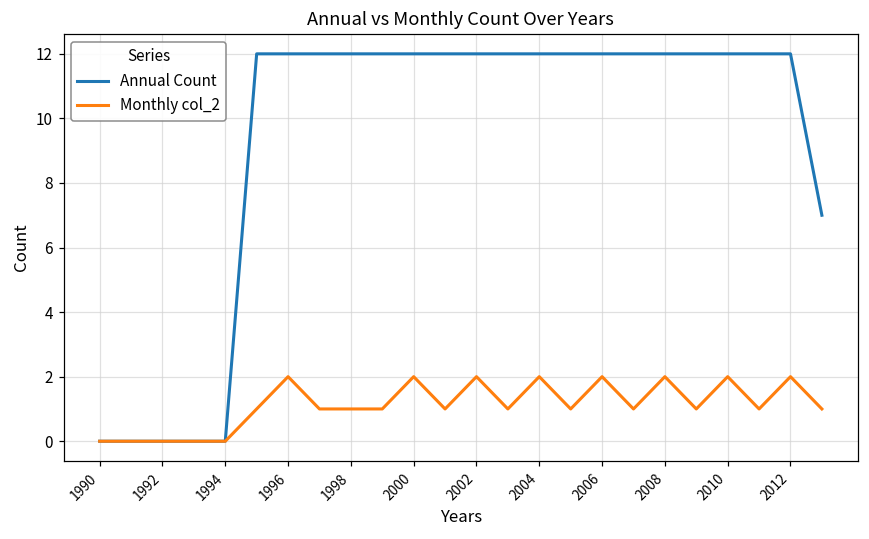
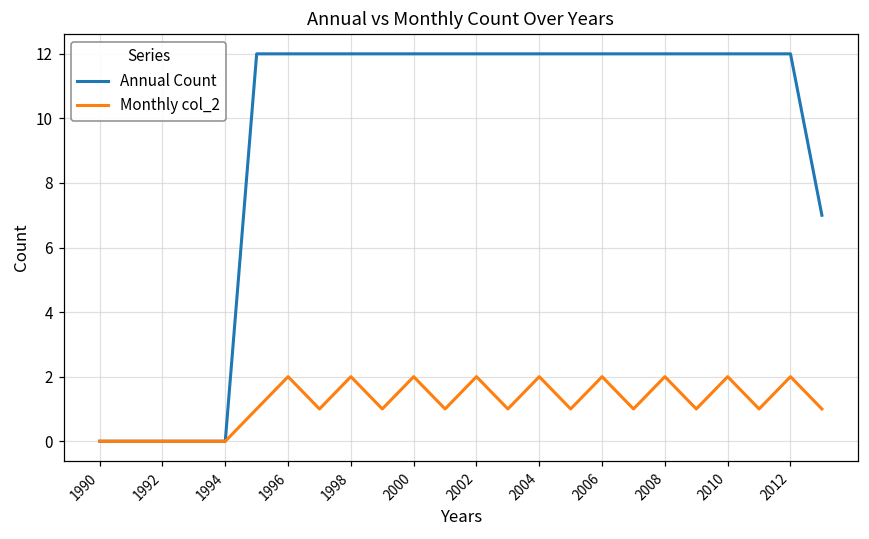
  {
    "Annual Count": {
      "1996": 12,
      "1998": 12,
      "2000": 12,
      "2002": 12,
      "2004": 12,
      "2006": 12,
      "2008": 12,
      "2010": 12,
      "2012": 12
    },
    "Monthly col_2": {
      "1996": 2,
-     "1998": 1,
+     "1998": 2,
      "2000": 2,
      "2002": 2,
      "2004": 2,
      "2006": 2,
      "2008": 2,
      "2010": 2,
      "2012": 2
    }
  }
